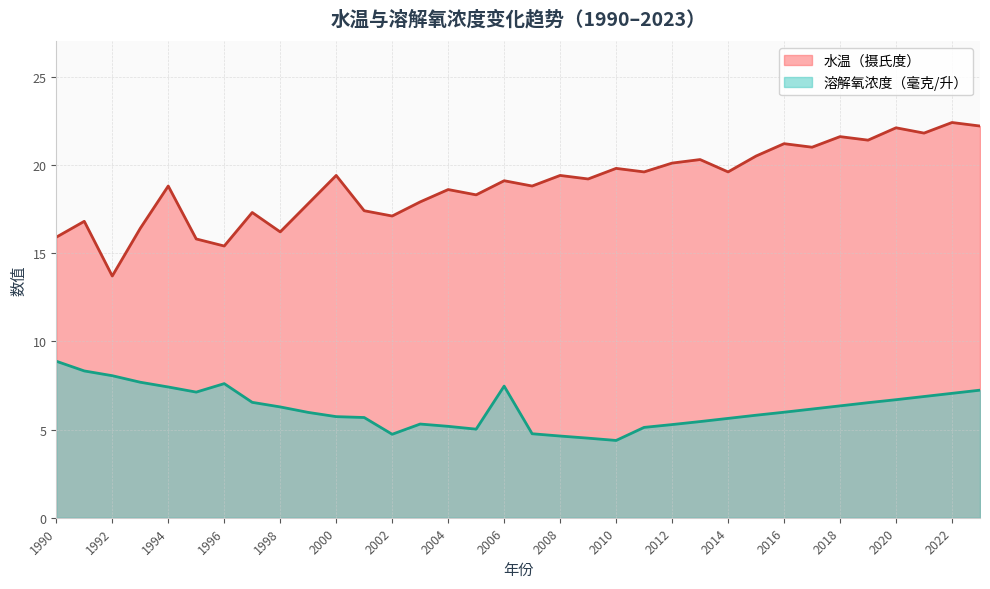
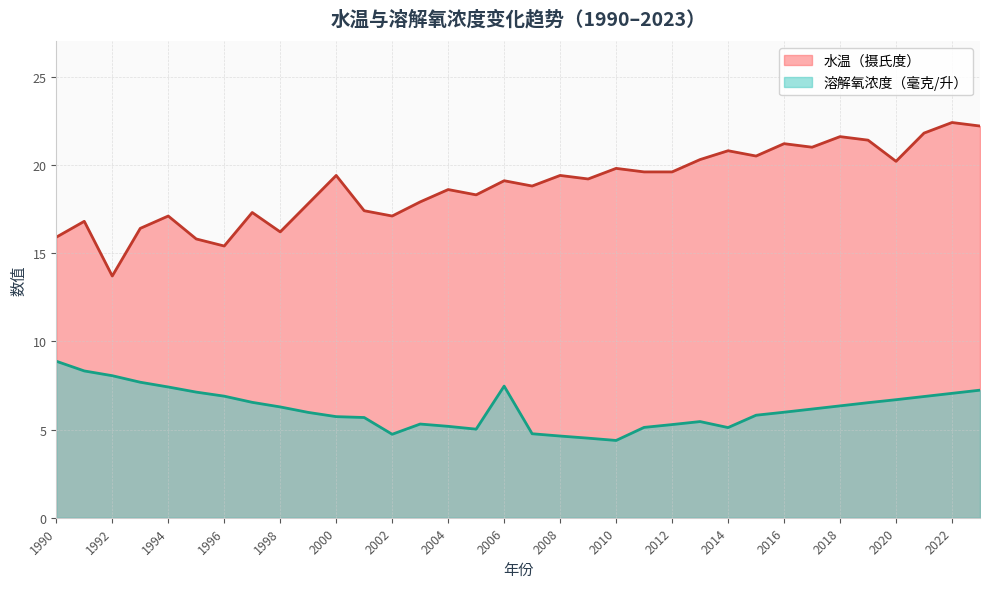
  {
    "水温（摄氏度）": {
      "1990": 15.9,
      "1992": 13.7,
-     "1994": 18.8,
+     "1994": 17.1,
      "1996": 15.4,
      "1998": 16.2,
      "2000": 19.4,
      "2002": 17.1,
      "2004": 18.6,
      "2006": 19.1,
      "2008": 19.4,
      "2010": 19.8,
-     "2012": 20.1,
-     "2014": 19.6,
+     "2012": 19.6,
+     "2014": 20.8,
      "2016": 21.2,
      "2018": 21.6,
-     "2020": 22.1,
+     "2020": 20.2,
      "2022": 22.4
    },
    "溶解氧浓度（毫克/升）": {
      "1990": 8.9,
      "1992": 8.1,
      "1994": 7.4,
-     "1996": 7.6,
+     "1996": 6.9,
      "1998": 6.3,
      "2000": 5.7,
      "2002": 4.7,
      "2004": 5.2,
      "2006": 7.5,
      "2008": 4.6,
      "2010": 4.4,
      "2012": 5.3,
-     "2014": 5.6,
+     "2014": 5.1,
      "2016": 6.0,
      "2018": 6.3,
      "2020": 6.7,
      "2022": 7.1
    }
  }
